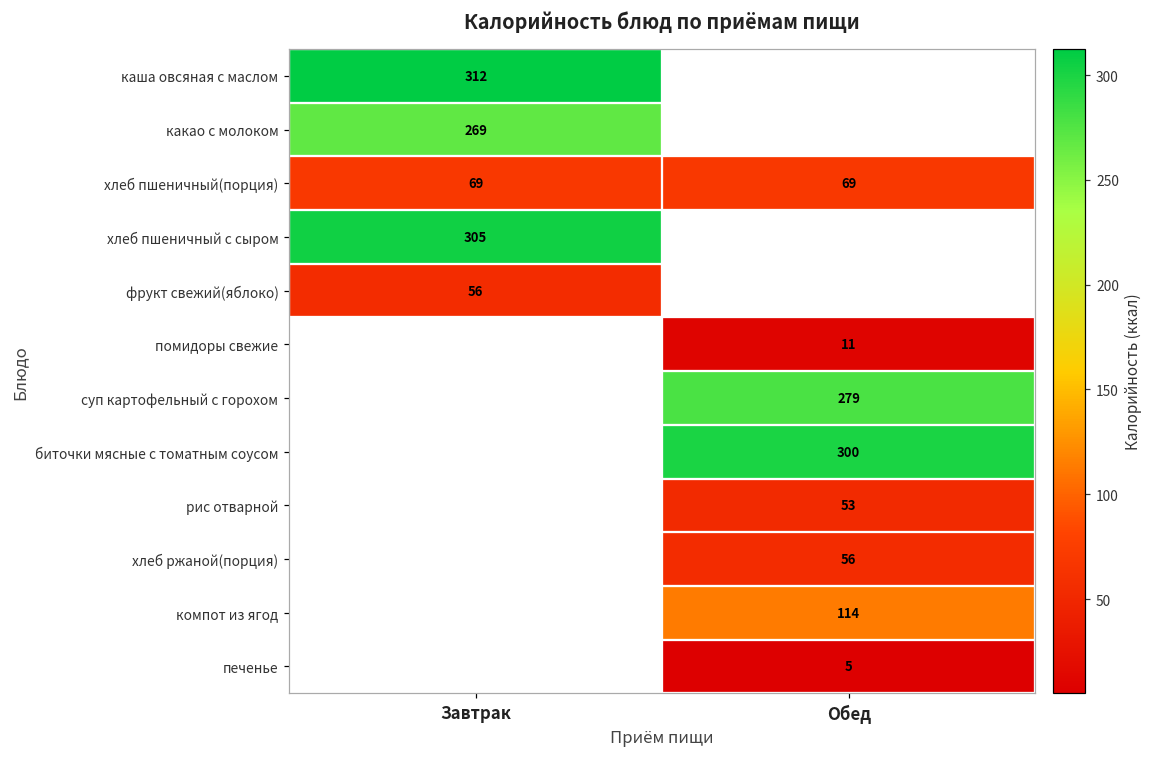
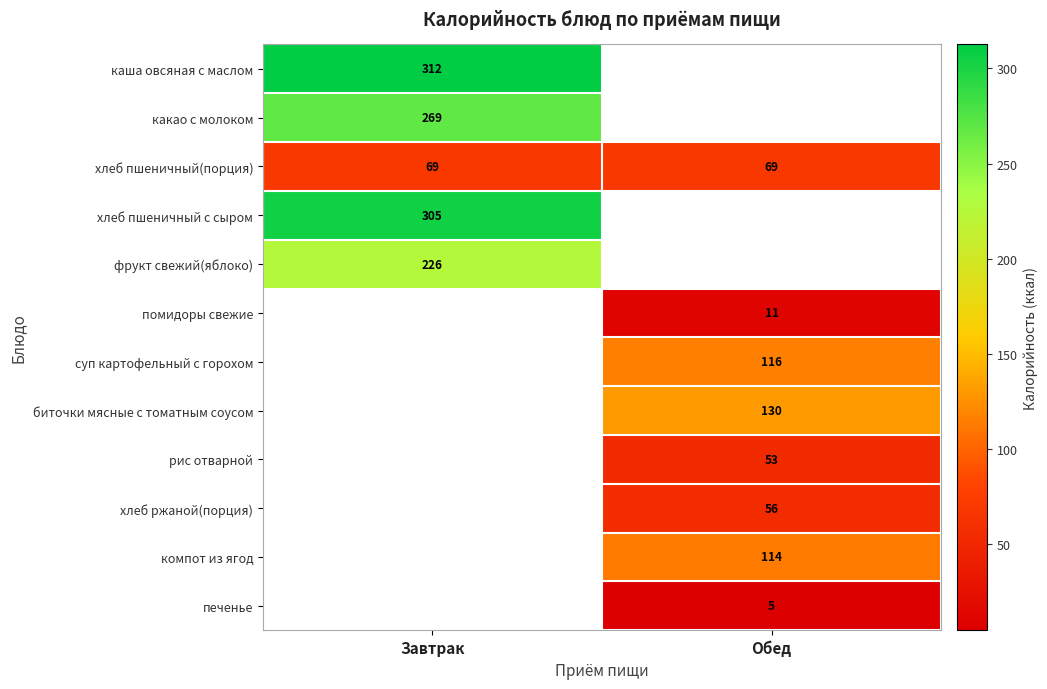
  {
    "каша овсяная с маслом": {
      "Завтрак": 312
    },
    "какао с молоком": {
      "Завтрак": 269
    },
    "хлеб пшеничный(порция)": {
      "Завтрак": 69,
      "Обед": 69
    },
    "хлеб пшеничный с сыром": {
      "Завтрак": 305
    },
    "фрукт свежий(яблоко)": {
-     "Завтрак": 56
+     "Завтрак": 226
    },
    "помидоры свежие": {
      "Обед": 11
    },
    "суп картофельный с горохом": {
-     "Обед": 279
+     "Обед": 116
    },
    "биточки мясные с томатным соусом": {
-     "Обед": 300
+     "Обед": 130
    },
    "рис отварной": {
      "Обед": 53
    },
    "хлеб ржаной(порция)": {
      "Обед": 56
    },
    "компот из ягод": {
      "Обед": 114
    },
    "печенье": {
      "Обед": 5
    }
  }
